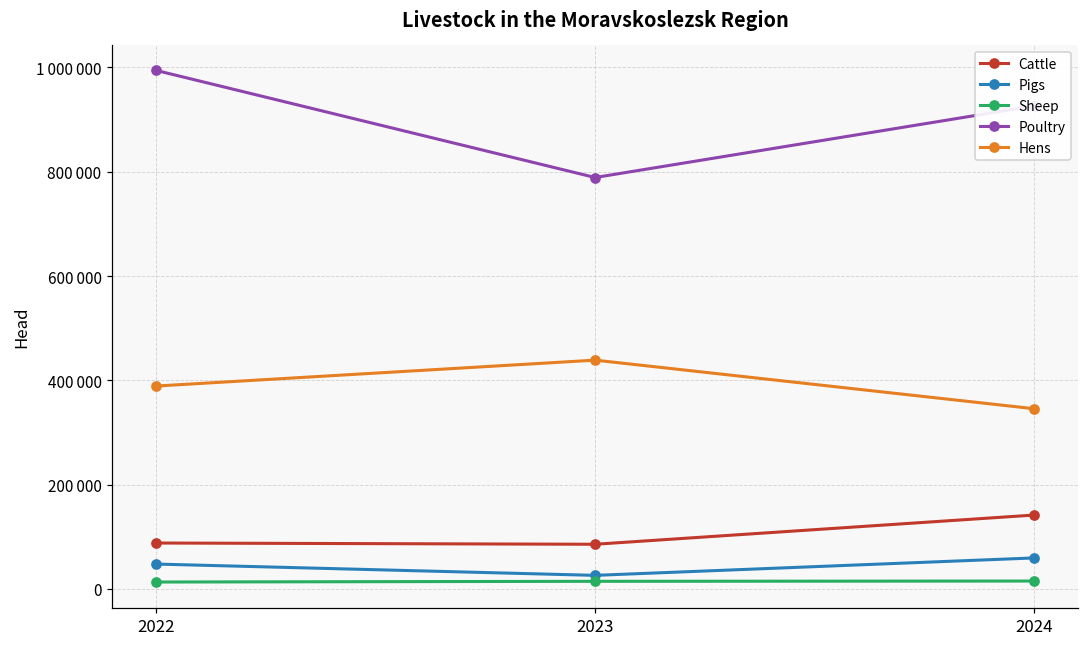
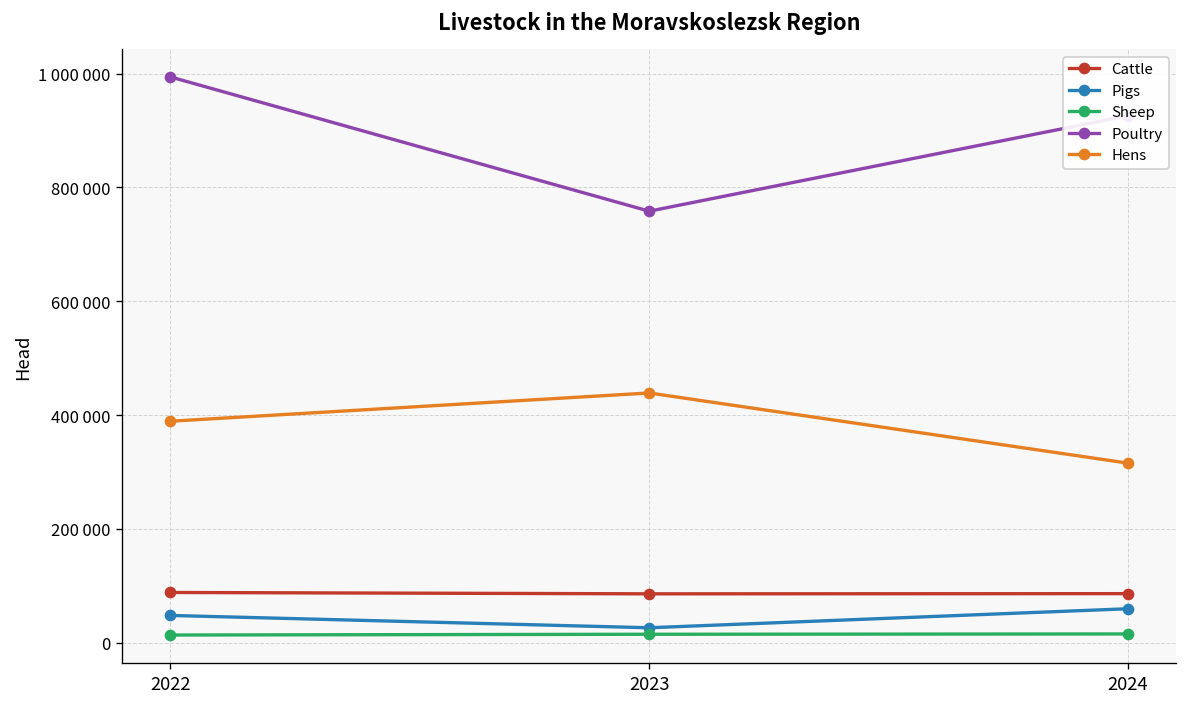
  {
    "Cattle": {
      "2022": 90000,
      "2023": 90000,
-     "2024": 140000
+     "2024": 90000
    },
    "Pigs": {
      "2022": 50000,
      "2023": 30000,
      "2024": 60000
    },
    "Sheep": {
      "2022": 10000,
      "2023": 10000,
      "2024": 20000
    },
    "Poultry": {
      "2022": 990000,
-     "2023": 790000
+     "2023": 760000
    },
    "Hens": {
      "2022": 390000,
      "2023": 440000,
-     "2024": 350000
+     "2024": 320000
    }
  }
